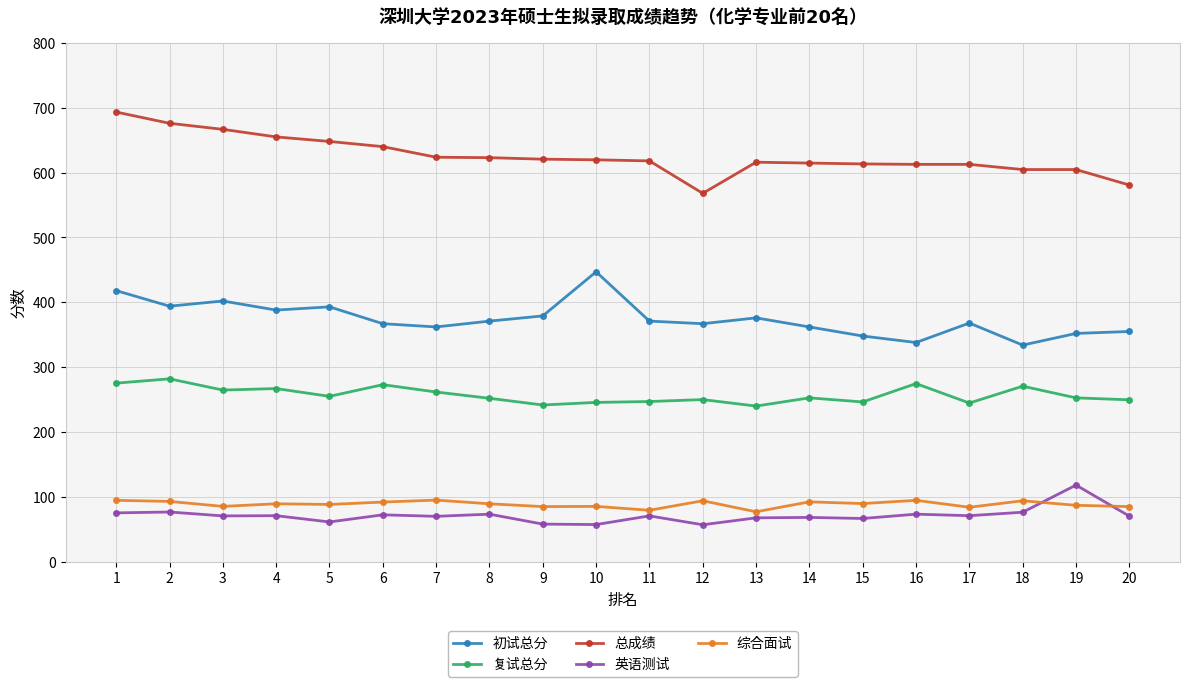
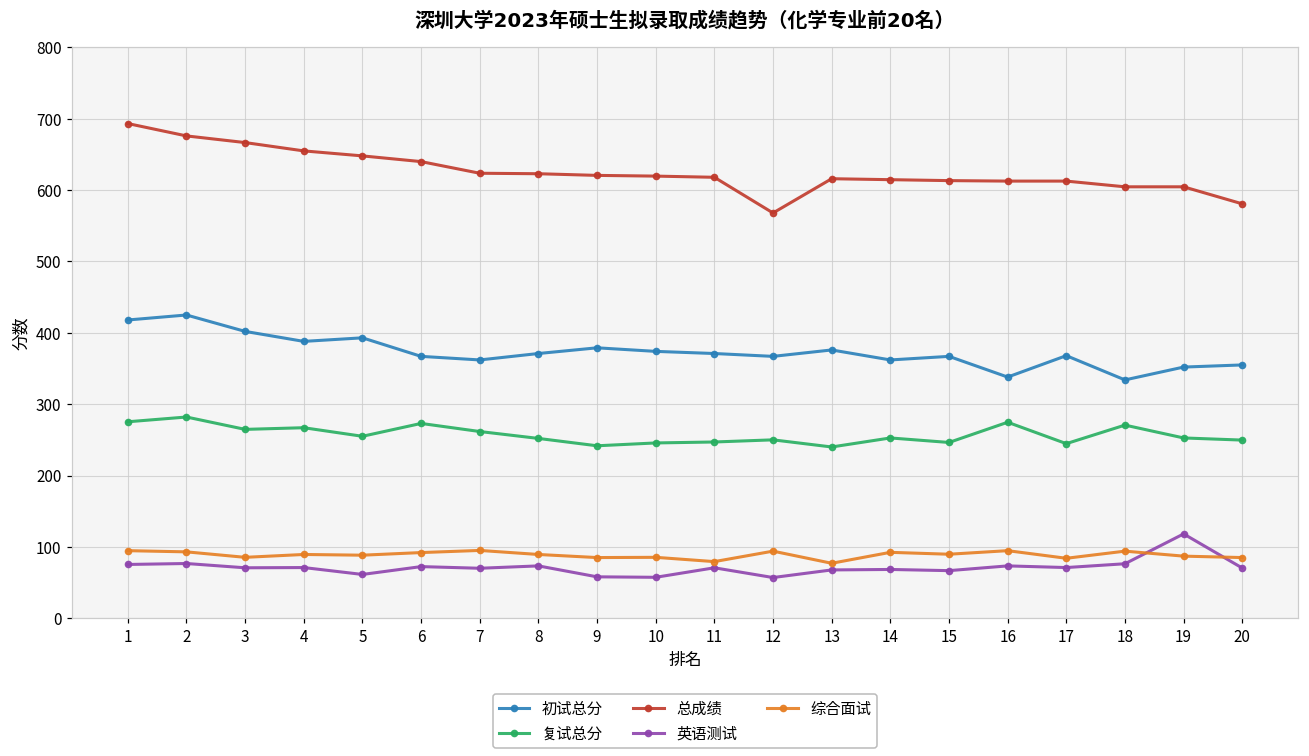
  {
    "初试总分": {
      "1": 420,
-     "2": 390,
+     "2": 430,
      "3": 400,
      "4": 390,
      "5": 390,
      "6": 370,
      "7": 360,
      "8": 370,
      "9": 380,
-     "10": 450,
+     "10": 370,
      "11": 370,
      "12": 370,
      "13": 380,
      "14": 360,
-     "15": 350,
+     "15": 370,
      "16": 340,
      "17": 370,
      "18": 330,
      "19": 350,
      "20": 360
    },
    "复试总分": {
      "1": 280,
      "2": 280,
      "3": 260,
      "4": 270,
      "5": 250,
      "6": 270,
      "7": 260,
      "8": 250,
      "9": 240,
      "10": 250,
      "11": 250,
      "12": 250,
      "13": 240,
      "14": 250,
      "15": 250,
      "16": 270,
      "17": 240,
      "18": 270,
      "19": 250,
      "20": 250
    },
    "总成绩": {
      "1": 690,
      "2": 680,
      "3": 670,
      "4": 660,
      "5": 650,
      "6": 640,
      "7": 620,
      "8": 620,
      "9": 620,
      "10": 620,
      "11": 620,
      "12": 570,
      "13": 620,
      "14": 610,
      "15": 610,
      "16": 610,
      "17": 610,
      "18": 600,
      "19": 600,
      "20": 580
    },
    "英语测试": {
      "1": 80,
      "2": 80,
      "3": 70,
      "4": 70,
      "5": 60,
      "6": 70,
      "7": 70,
      "8": 70,
      "9": 60,
      "10": 60,
      "11": 70,
      "12": 60,
      "13": 70,
      "14": 70,
      "15": 70,
      "16": 70,
      "17": 70,
      "18": 80,
      "19": 120,
      "20": 70
    },
    "综合面试": {
      "1": 90,
      "2": 90,
      "3": 90,
      "4": 90,
      "5": 90,
      "6": 90,
      "7": 100,
      "8": 90,
      "9": 90,
      "10": 90,
      "11": 80,
      "12": 90,
      "13": 80,
      "14": 90,
      "15": 90,
      "16": 90,
      "17": 80,
      "18": 90,
      "19": 90,
      "20": 90
    }
  }
